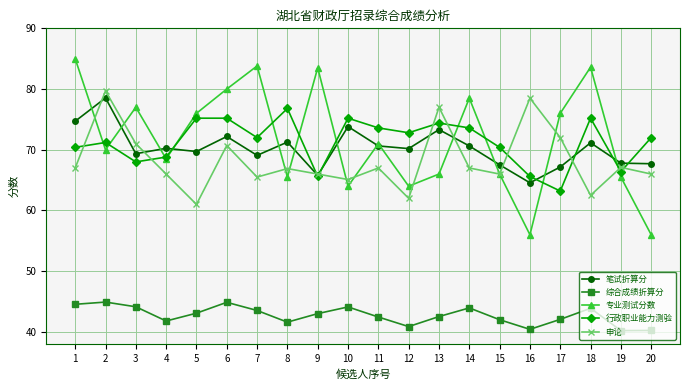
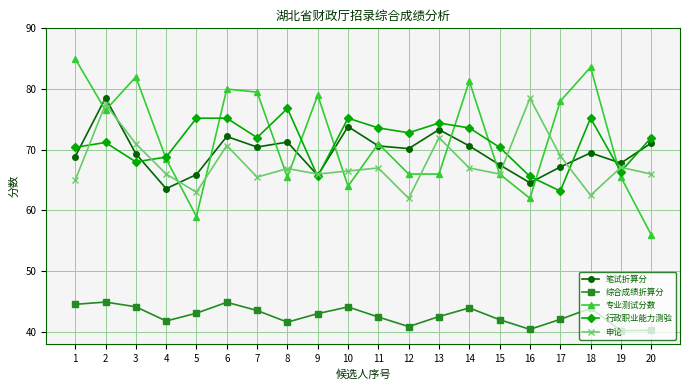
  {
    "笔试折算分": {
-     "1": 75,
+     "1": 69,
      "2": 79,
      "3": 69,
-     "4": 70,
-     "5": 70,
+     "4": 64,
+     "5": 66,
      "6": 72,
-     "7": 69,
+     "7": 70,
      "8": 71,
      "10": 74,
      "12": 70,
      "13": 73,
      "14": 71,
      "15": 68,
      "16": 65,
      "17": 67,
-     "18": 71,
+     "18": 69,
      "19": 68,
-     "20": 68
+     "20": 71
    },
    "专业测试分数": {
      "1": 85,
-     "2": 70,
-     "3": 77,
-     "5": 76,
+     "2": 77,
+     "3": 82,
+     "5": 59,
      "6": 80,
-     "7": 84,
+     "7": 80,
      "8": 66,
-     "9": 84,
+     "9": 79,
      "10": 64,
-     "12": 64,
+     "12": 66,
      "13": 66,
-     "14": 79,
-     "16": 56,
-     "17": 76,
+     "14": 81,
+     "16": 62,
+     "17": 78,
      "18": 84,
      "19": 66,
      "20": 56
    },
    "申论": {
-     "1": 67,
-     "2": 80,
+     "1": 65,
+     "2": 78,
      "3": 71,
      "4": 66,
-     "5": 61,
+     "5": 63,
      "6": 71,
      "7": 66,
      "8": 67,
-     "10": 65,
+     "10": 67,
      "11": 67,
      "12": 62,
-     "13": 77,
+     "13": 72,
      "14": 67,
      "16": 79,
-     "17": 72,
+     "17": 69,
      "18": 63,
      "19": 67,
      "20": 66
    }
  }
